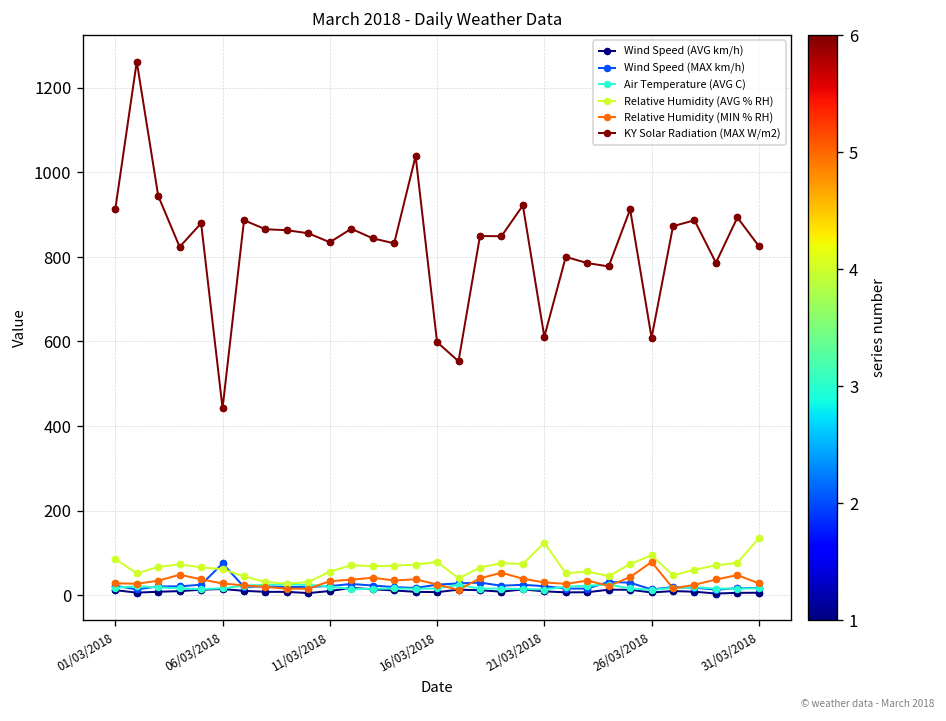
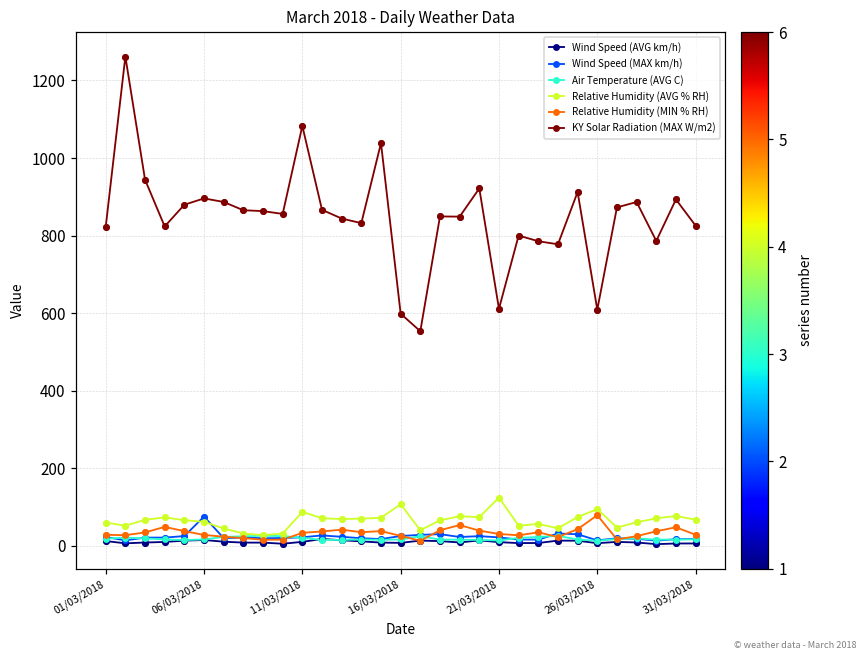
  {
    "Wind Speed (AVG km/h)": {
      "11/03/2018": 10,
      "16/03/2018": 10,
      "31/03/2018": 10
    },
    "Wind Speed (MAX km/h)": {
      "06/03/2018": 80,
      "21/03/2018": 20
    },
    "Air Temperature (AVG C)": {
      "16/03/2018": 20
    },
    "Relative Humidity (AVG % RH)": {
-     "01/03/2018": 90,
+     "01/03/2018": 60,
      "06/03/2018": 60,
-     "11/03/2018": 60,
-     "16/03/2018": 80,
+     "11/03/2018": 90,
+     "16/03/2018": 110,
      "21/03/2018": 120,
      "26/03/2018": 90,
-     "31/03/2018": 130
+     "31/03/2018": 70
    },
    "Relative Humidity (MIN % RH)": {
      "06/03/2018": 30,
      "11/03/2018": 30,
      "21/03/2018": 30,
      "26/03/2018": 80,
      "31/03/2018": 30
    },
    "KY Solar Radiation (MAX W/m2)": {
-     "01/03/2018": 910,
-     "06/03/2018": 440,
-     "11/03/2018": 830,
+     "01/03/2018": 820,
+     "06/03/2018": 900,
+     "11/03/2018": 1080,
      "16/03/2018": 600,
      "21/03/2018": 610,
      "26/03/2018": 610,
      "31/03/2018": 830
    }
  }
